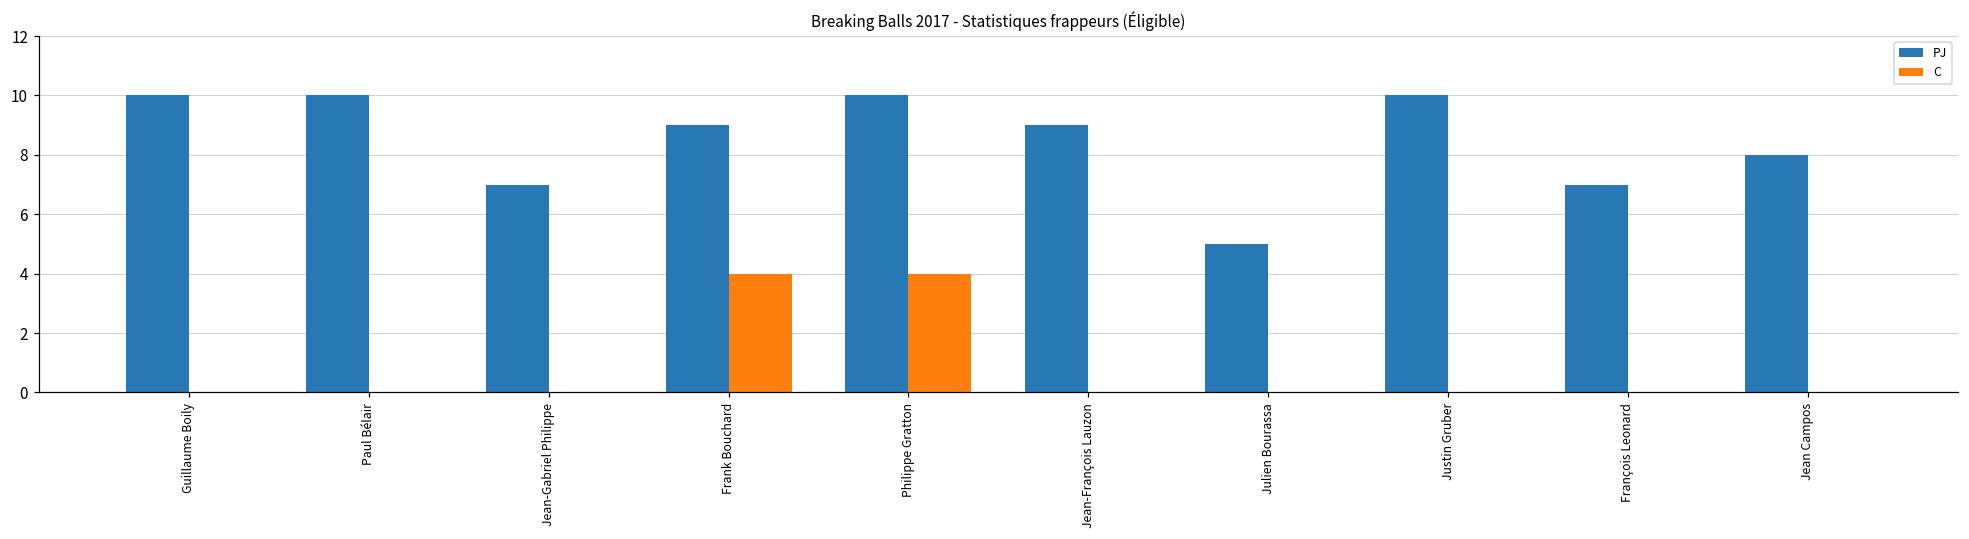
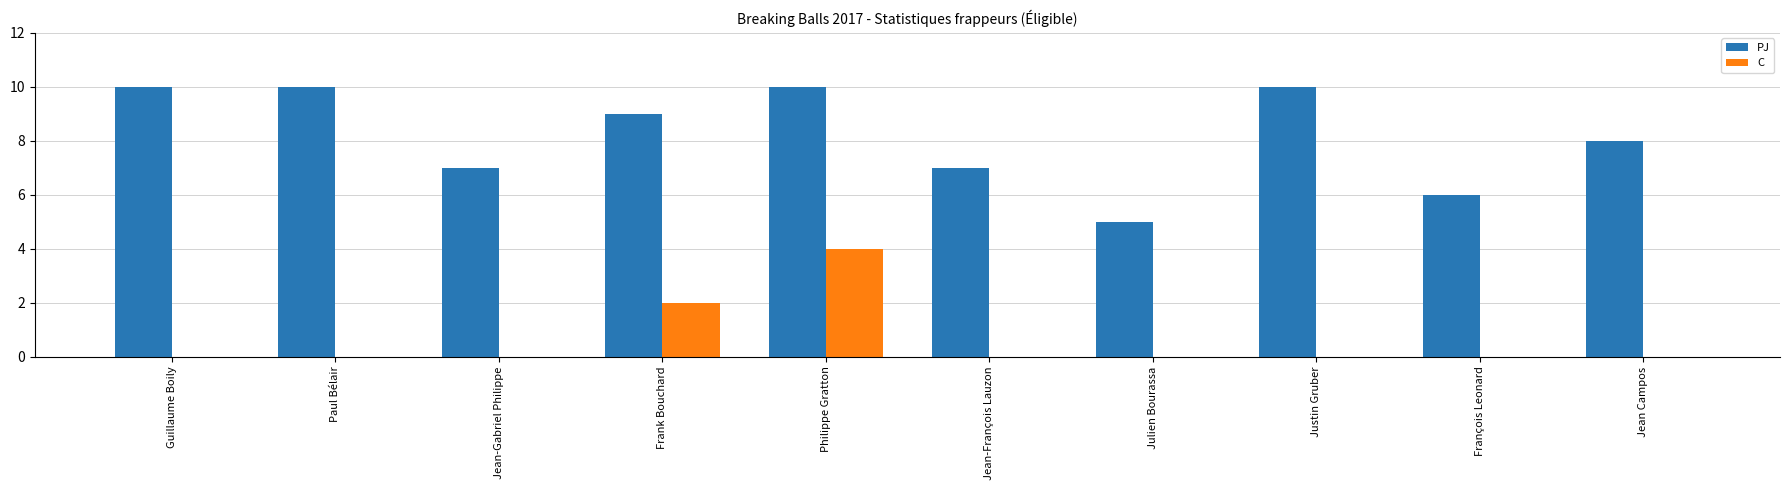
  {
    "PJ": {
      "Guillaume Boily": 10,
      "Paul Bélair": 10,
      "Jean-Gabriel Philippe": 7,
      "Frank Bouchard": 9,
      "Philippe Gratton": 10,
-     "Jean-François Lauzon": 9,
+     "Jean-François Lauzon": 7,
      "Julien Bourassa": 5,
      "Justin Gruber": 10,
-     "François Leonard": 7,
+     "François Leonard": 6,
      "Jean Campos": 8
    },
    "C": {
      "Guillaume Boily": 0,
      "Paul Bélair": 0,
      "Jean-Gabriel Philippe": 0,
-     "Frank Bouchard": 4,
+     "Frank Bouchard": 2,
      "Philippe Gratton": 4,
      "Jean-François Lauzon": 0,
      "Julien Bourassa": 0,
      "Justin Gruber": 0,
      "François Leonard": 0,
      "Jean Campos": 0
    }
  }
